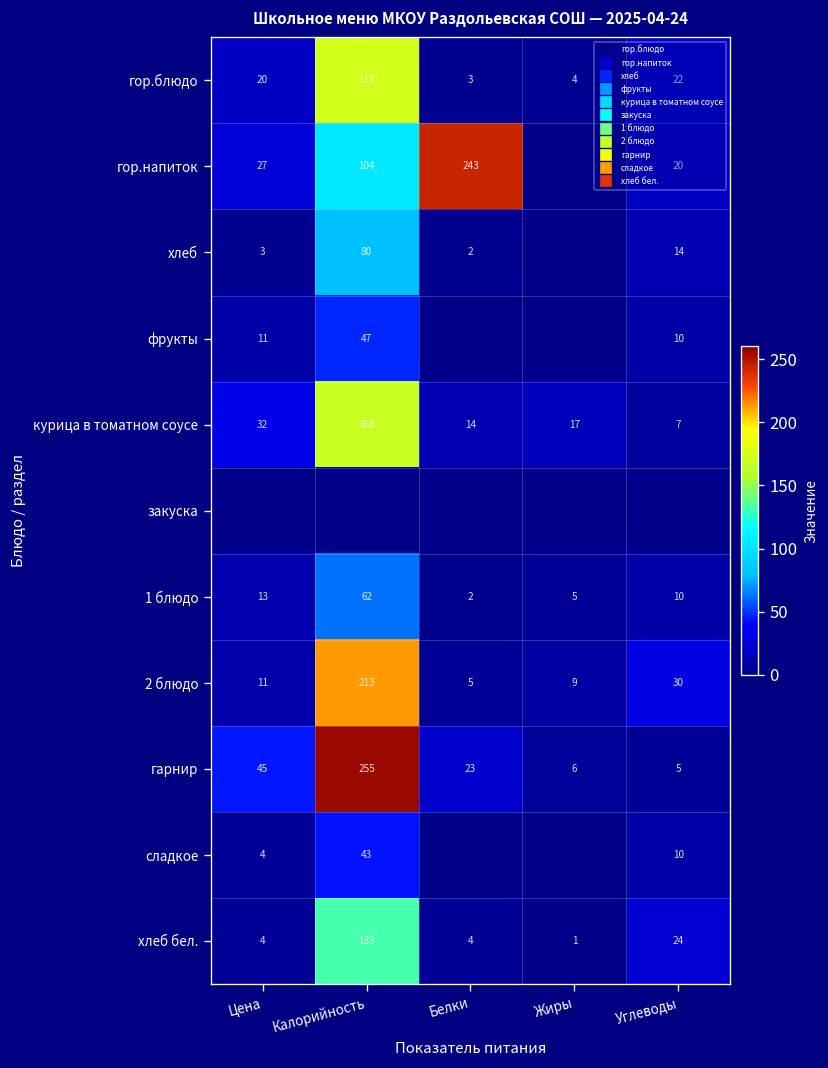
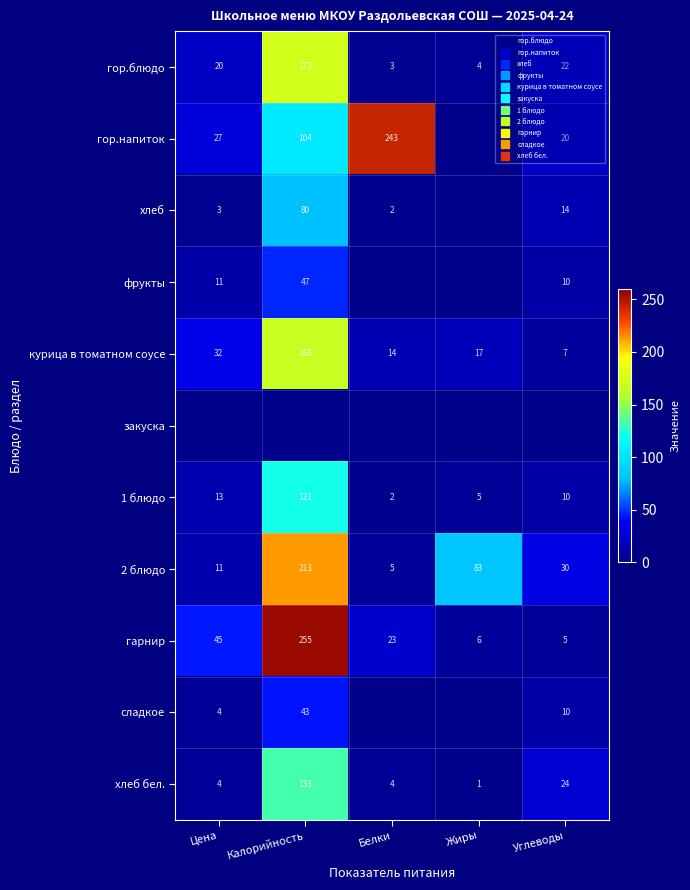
  {
    "гор.блюдо": {
      "Цена": 20,
      "Калорийность": 173,
      "Белки": 3,
      "Жиры": 4
    },
    "гор.напиток": {
      "Цена": 27,
      "Калорийность": 104,
      "Белки": 243
    },
    "хлеб": {
      "Цена": 3,
      "Калорийность": 80,
      "Белки": 2,
      "Углеводы": 14
    },
    "фрукты": {
      "Цена": 11,
      "Калорийность": 47,
      "Углеводы": 10
    },
    "курица в томатном соусе": {
      "Цена": 32,
      "Калорийность": 168,
      "Белки": 14,
      "Жиры": 17,
      "Углеводы": 7
    },
    "1 блюдо": {
      "Цена": 13,
-     "Калорийность": 62,
+     "Калорийность": 121,
      "Белки": 2,
      "Жиры": 5,
      "Углеводы": 10
    },
    "2 блюдо": {
      "Цена": 11,
      "Калорийность": 213,
      "Белки": 5,
-     "Жиры": 9,
+     "Жиры": 83,
      "Углеводы": 30
    },
    "гарнир": {
      "Цена": 45,
      "Калорийность": 255,
      "Белки": 23,
      "Жиры": 6,
      "Углеводы": 5
    },
    "сладкое": {
      "Цена": 4,
      "Калорийность": 43,
      "Углеводы": 10
    },
    "хлеб бел.": {
      "Цена": 4,
      "Калорийность": 133,
      "Белки": 4,
      "Жиры": 1,
      "Углеводы": 24
    }
  }
